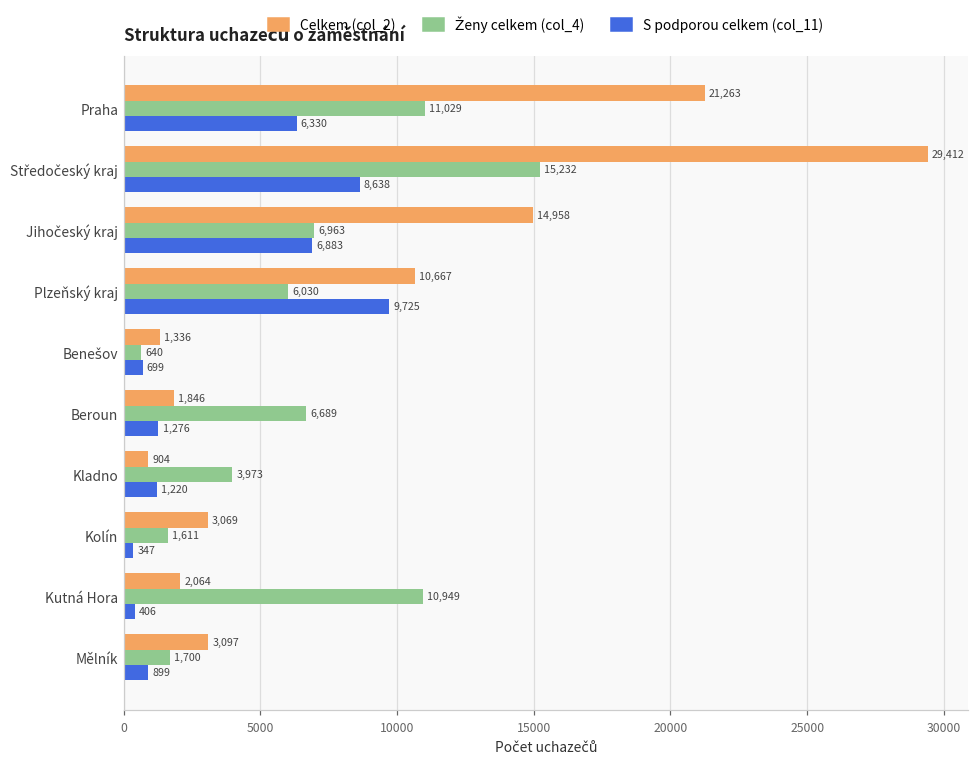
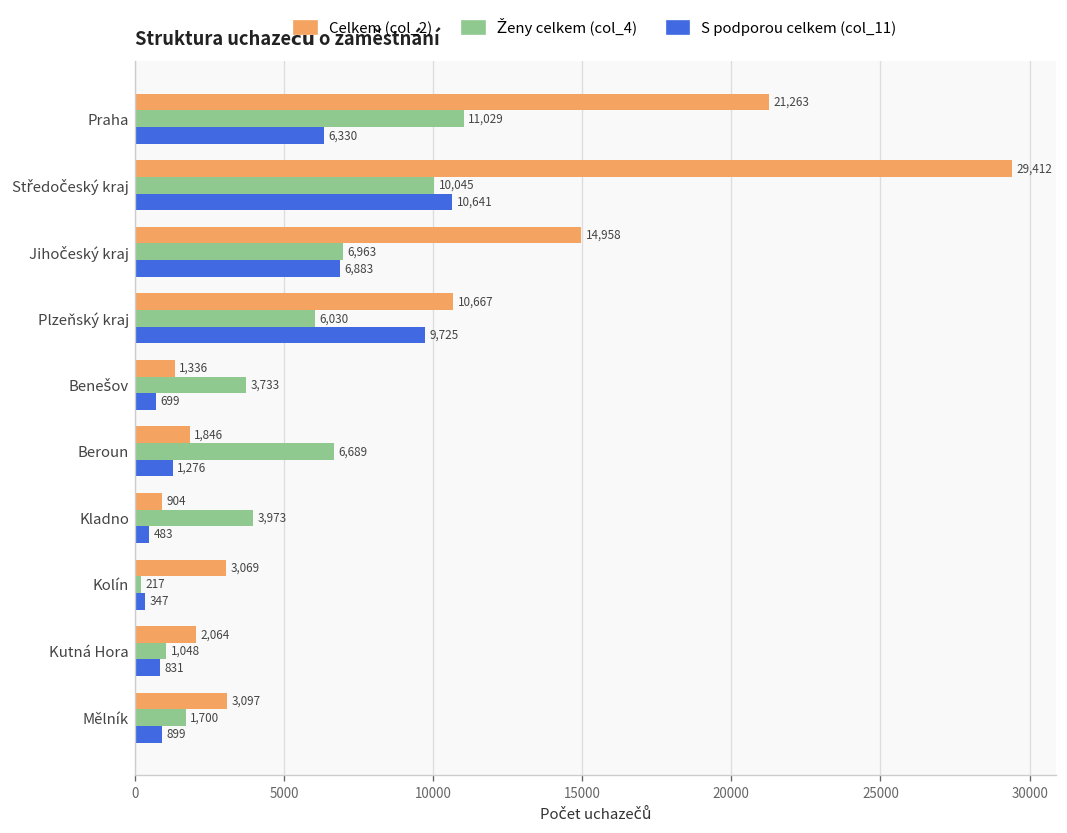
  {
    "Celkem (col_2)": {
      "Praha": "21,263",
      "Středočeský kraj": "29,412",
      "Jihočeský kraj": "14,958",
      "Plzeňský kraj": "10,667",
      "Benešov": "1,336",
      "Beroun": "1,846",
      "Kladno": "904",
      "Kolín": "3,069",
      "Kutná Hora": "2,064",
      "Mělník": "3,097"
    },
    "Ženy celkem (col_4)": {
      "Praha": "11,029",
-     "Středočeský kraj": "15,232",
+     "Středočeský kraj": "10,045",
      "Jihočeský kraj": "6,963",
      "Plzeňský kraj": "6,030",
-     "Benešov": "640",
+     "Benešov": "3,733",
      "Beroun": "6,689",
      "Kladno": "3,973",
-     "Kolín": "1,611",
-     "Kutná Hora": "10,949",
+     "Kolín": "217",
+     "Kutná Hora": "1,048",
      "Mělník": "1,700"
    },
    "S podporou celkem (col_11)": {
      "Praha": "6,330",
-     "Středočeský kraj": "8,638",
+     "Středočeský kraj": "10,641",
      "Jihočeský kraj": "6,883",
      "Plzeňský kraj": "9,725",
      "Benešov": "699",
      "Beroun": "1,276",
-     "Kladno": "1,220",
+     "Kladno": "483",
      "Kolín": "347",
-     "Kutná Hora": "406",
+     "Kutná Hora": "831",
      "Mělník": "899"
    }
  }
